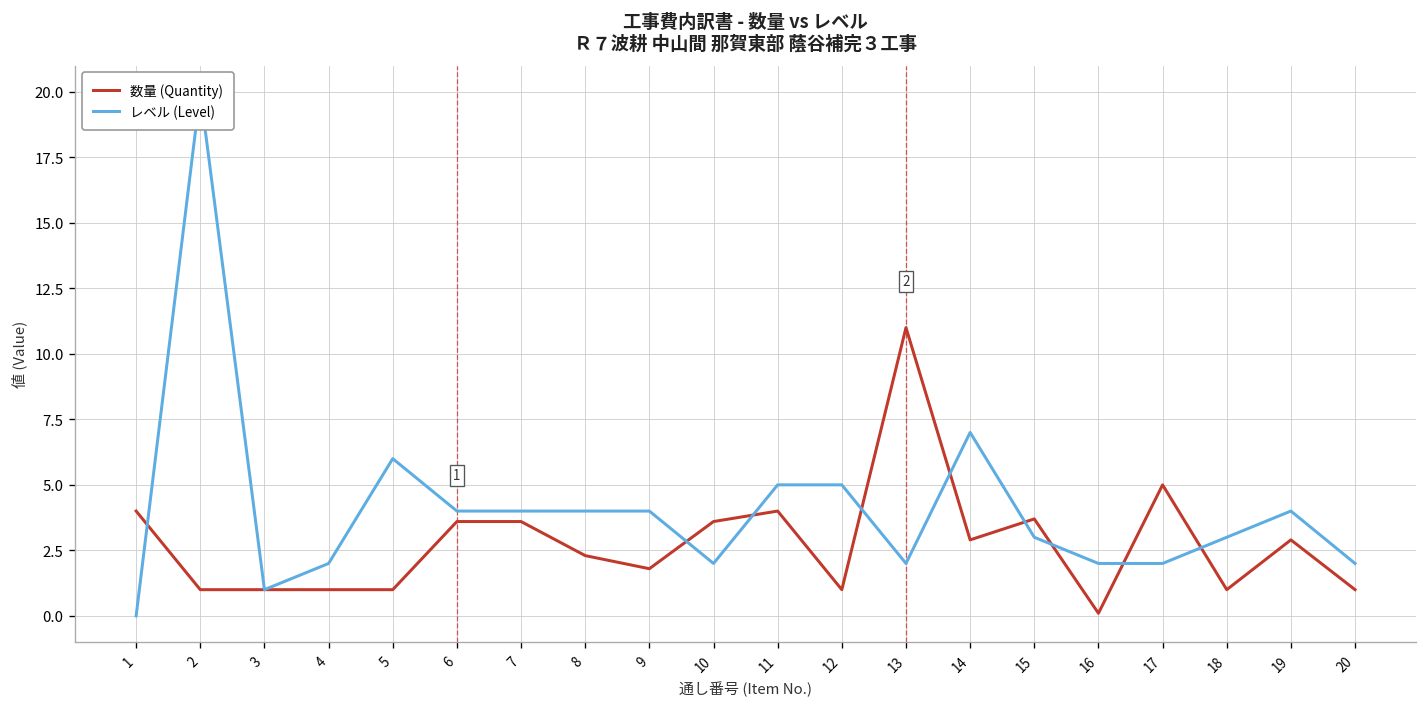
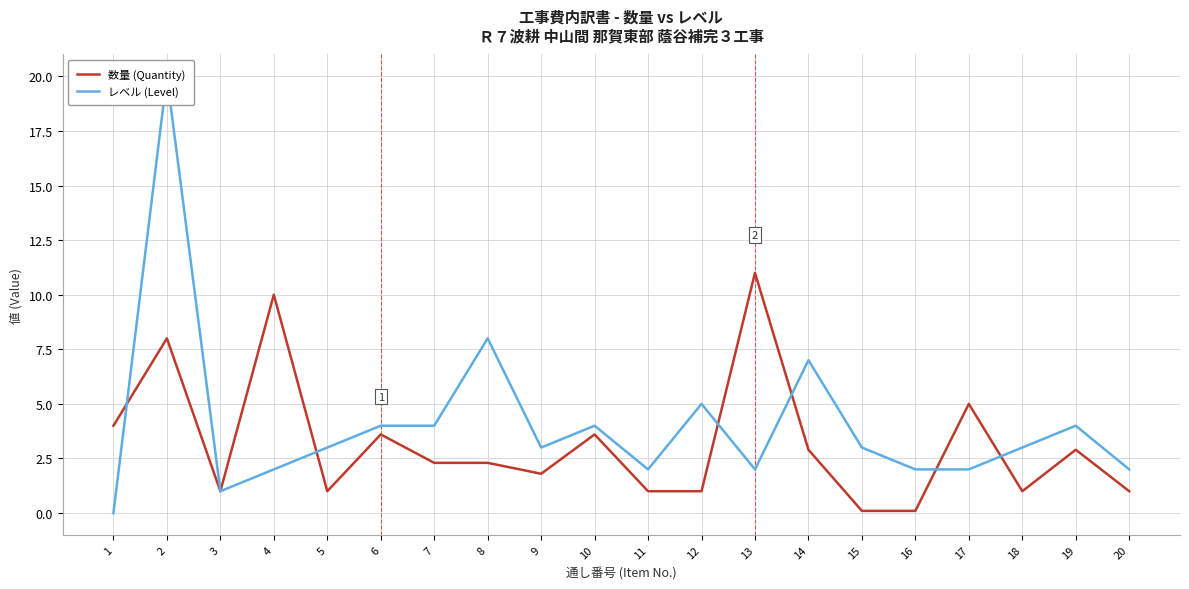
  {
    "数量 (Quantity)": {
      "1": 4.0,
-     "2": 1,
-     "4": 1,
+     "2": 8,
+     "4": 10,
      "5": 1.0,
      "6": 3.6,
-     "7": 3.6,
+     "7": 2.3,
      "8": 2.3,
      "9": 1.8,
      "10": 3.6,
-     "11": 4,
+     "11": 1,
      "12": 1.0,
      "13": 11.0,
      "14": 2.9,
-     "15": 3.7,
+     "15": 0.1,
      "16": 0.1,
      "17": 5.0,
      "18": 1.0,
      "19": 2.9,
      "20": 1.0
    },
    "レベル (Level)": {
      "1": 0,
      "4": 2,
-     "5": 6,
+     "5": 3,
      "7": 4,
-     "8": 4,
-     "9": 4,
-     "10": 2,
-     "11": 5,
+     "8": 8,
+     "9": 3,
+     "10": 4,
+     "11": 2,
      "12": 5,
      "13": 2,
      "14": 7,
      "15": 3,
      "16": 2,
      "17": 2,
      "18": 3,
      "19": 4,
      "20": 2
    }
  }
